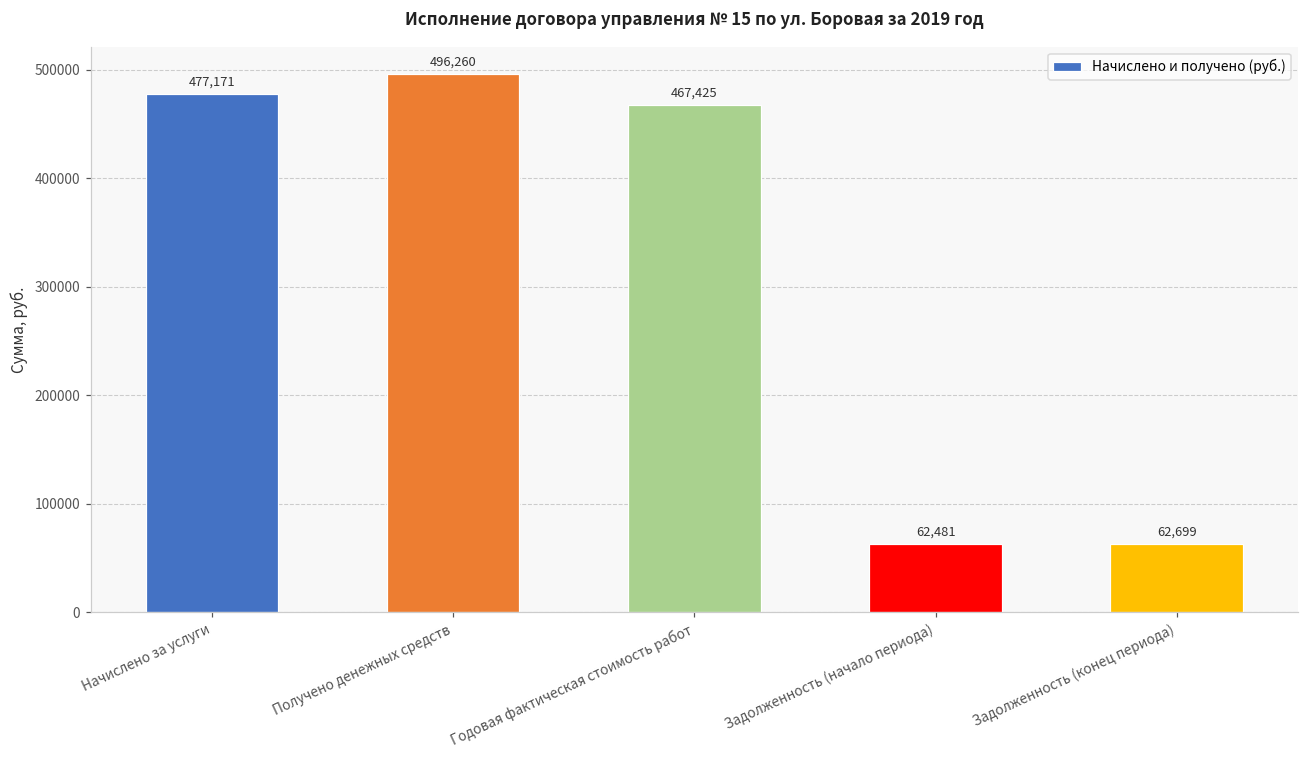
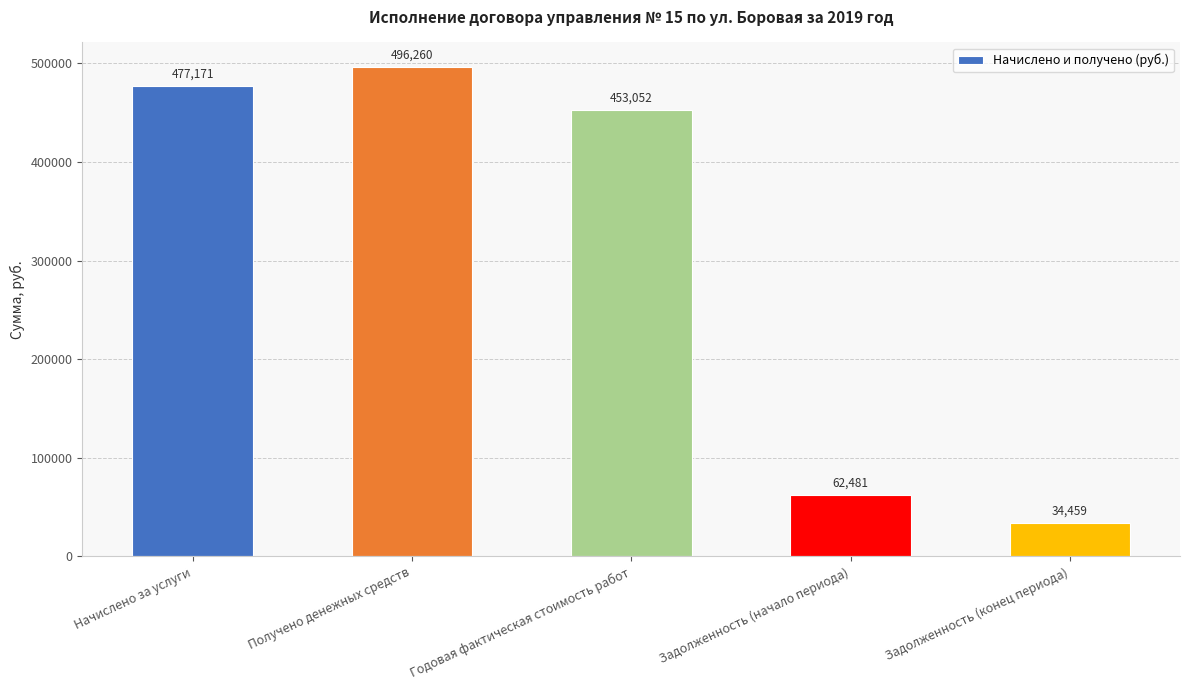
  {
    "Начислено за услуги": "477,171",
    "Получено денежных средств": "496,260",
-   "Годовая фактическая стоимость работ": "467,425",
+   "Годовая фактическая стоимость работ": "453,052",
    "Задолженность (начало периода)": "62,481",
-   "Задолженность (конец периода)": "62,699"
+   "Задолженность (конец периода)": "34,459"
  }
